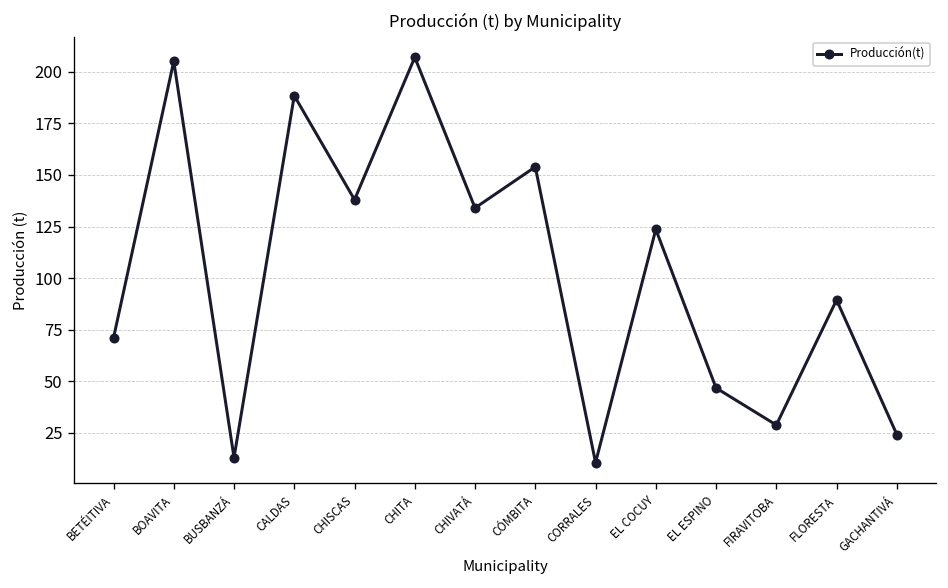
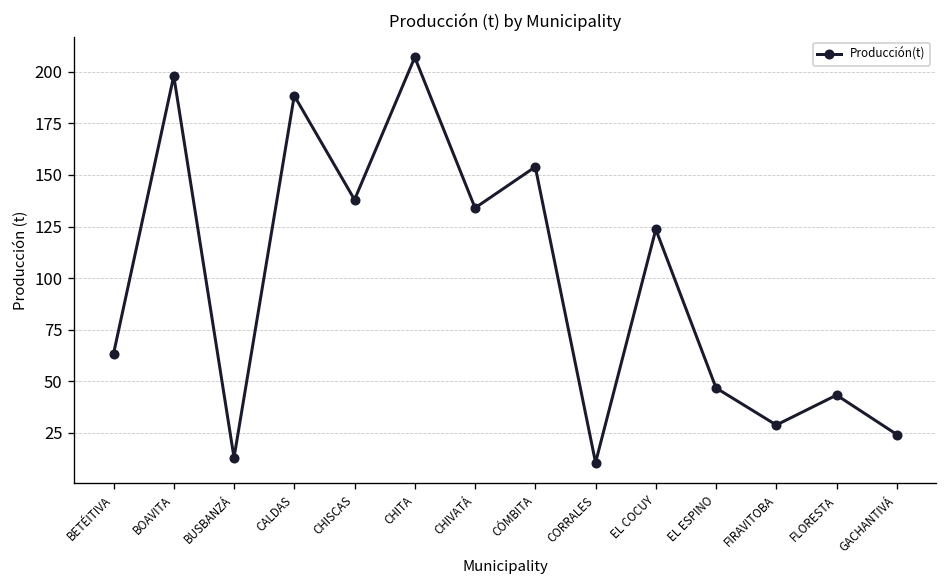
  {
-   "BETÉITIVA": 71,
-   "BOAVITA": 205,
+   "BETÉITIVA": 63,
+   "BOAVITA": 198,
    "BUSBANZÁ": 13,
    "CALDAS": 188,
    "CHISCAS": 138,
    "CHITA": 207,
    "CHIVATÁ": 134,
    "CÓMBITA": 154,
    "CORRALES": 11,
    "EL COCUY": 124,
    "EL ESPINO": 47,
    "FIRAVITOBA": 29,
-   "FLORESTA": 89,
+   "FLORESTA": 43,
    "GACHANTIVÁ": 24
  }
